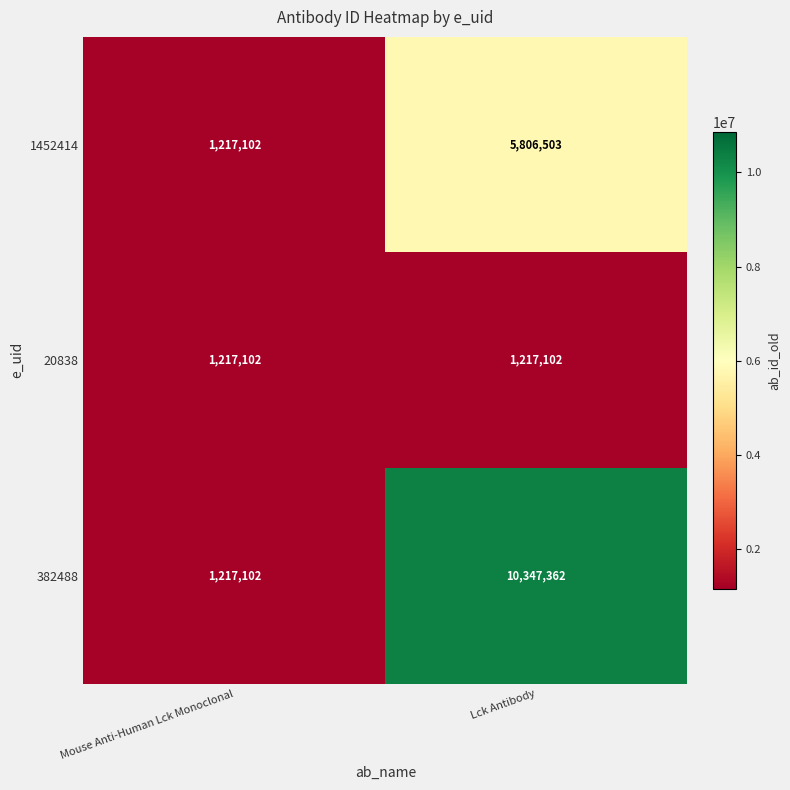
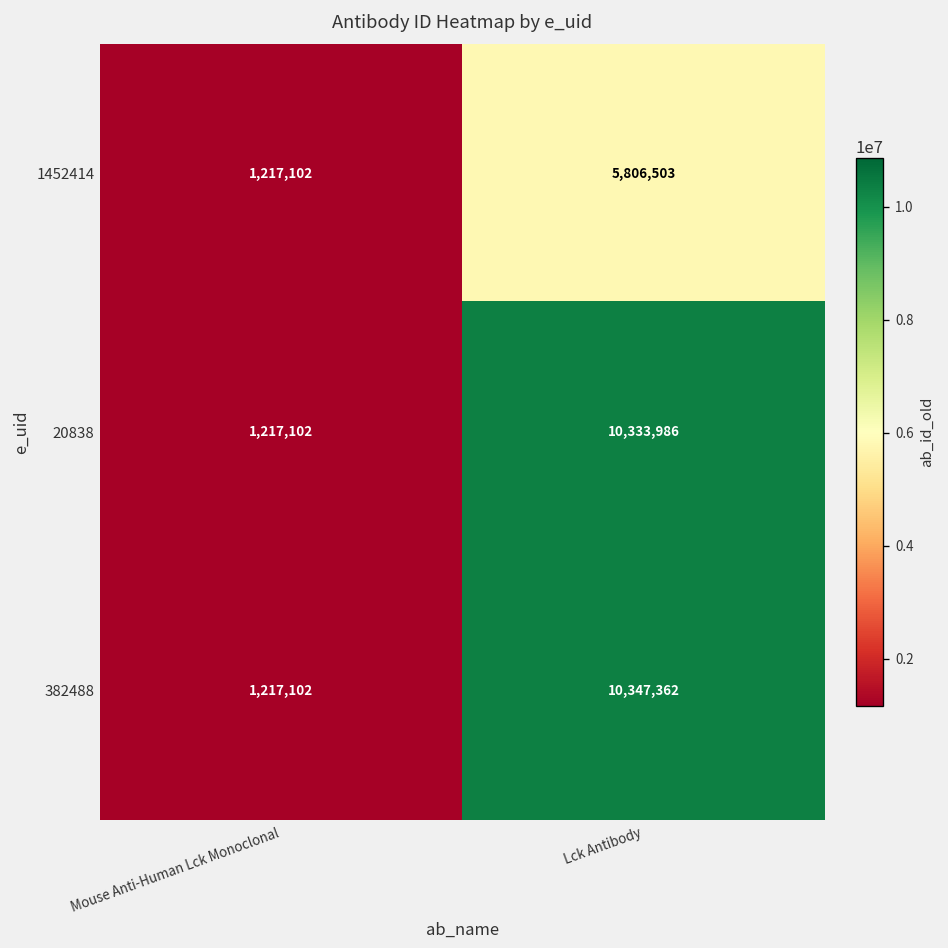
  {
    "1452414": {
      "Mouse Anti-Human Lck Monoclonal": "1,217,102",
      "Lck Antibody": "5,806,503"
    },
    "20838": {
      "Mouse Anti-Human Lck Monoclonal": "1,217,102",
-     "Lck Antibody": "1,217,102"
+     "Lck Antibody": "10,333,986"
    },
    "382488": {
      "Mouse Anti-Human Lck Monoclonal": "1,217,102",
      "Lck Antibody": "10,347,362"
    }
  }
